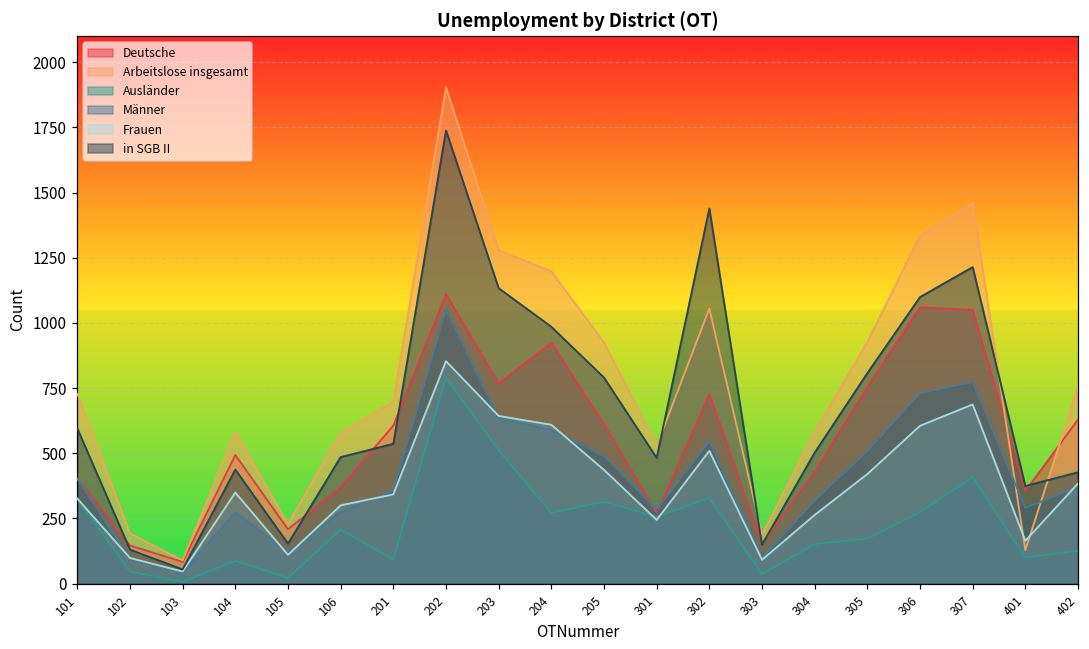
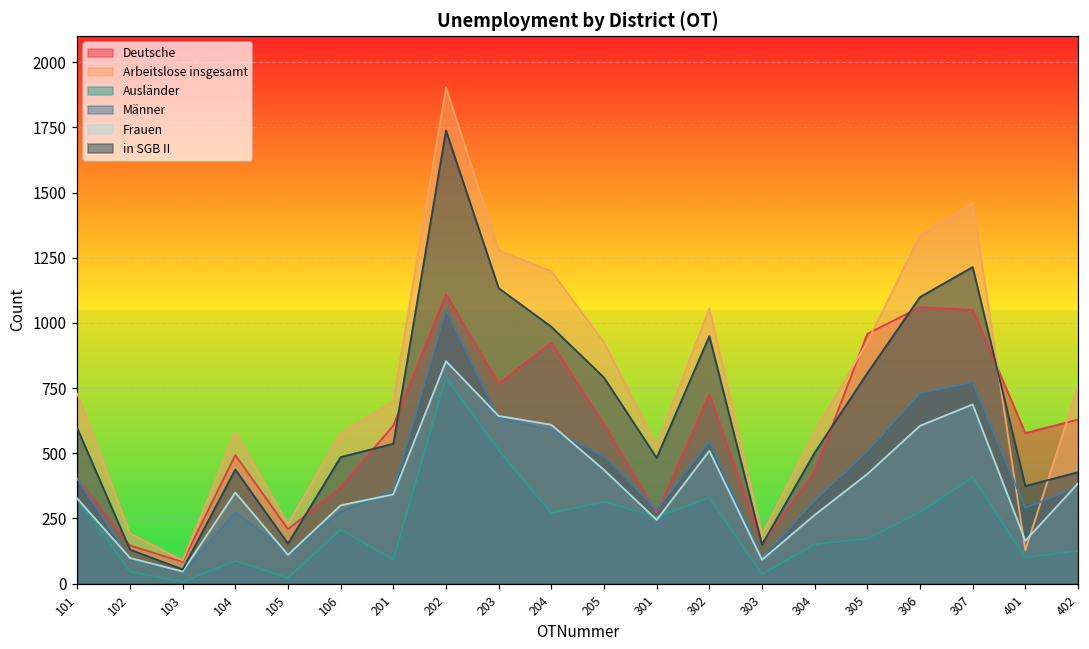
  {
    "Deutsche": {
      "102": 150,
      "104": 490,
      "105": 210,
      "106": 370,
      "201": 610,
      "202": 1110,
      "203": 770,
      "204": 920,
      "205": 610,
      "301": 270,
      "302": 730,
      "304": 430,
-     "305": 750,
+     "305": 960,
      "306": 1060,
      "307": 1050,
-     "401": 360,
+     "401": 580,
      "402": 630
    },
    "Arbeitslose insgesamt": {
      "101": 730,
      "102": 190,
      "104": 580,
      "105": 230,
      "106": 580,
      "201": 700,
      "202": 1900,
      "203": 1280,
      "204": 1200,
      "205": 930,
      "301": 530,
      "302": 1060,
      "303": 190,
      "304": 580,
      "305": 930,
      "306": 1340,
      "307": 1460,
      "401": 130,
      "402": 760
    },
    "Frauen": {
      "104": 350,
      "106": 300,
      "201": 340,
      "202": 850,
      "204": 610,
      "205": 440,
      "301": 240,
      "302": 510,
      "304": 260,
      "305": 420,
      "306": 610,
      "307": 690,
      "401": 160,
      "402": 380
    },
    "in SGB II": {
      "101": 600,
      "102": 130,
      "104": 440,
      "105": 150,
      "106": 490,
      "201": 540,
      "202": 1740,
      "203": 1130,
      "204": 990,
      "205": 790,
      "301": 480,
-     "302": 1440,
+     "302": 950,
      "304": 500,
      "305": 810,
      "306": 1100,
      "307": 1210,
      "401": 370,
      "402": 430
    }
  }
